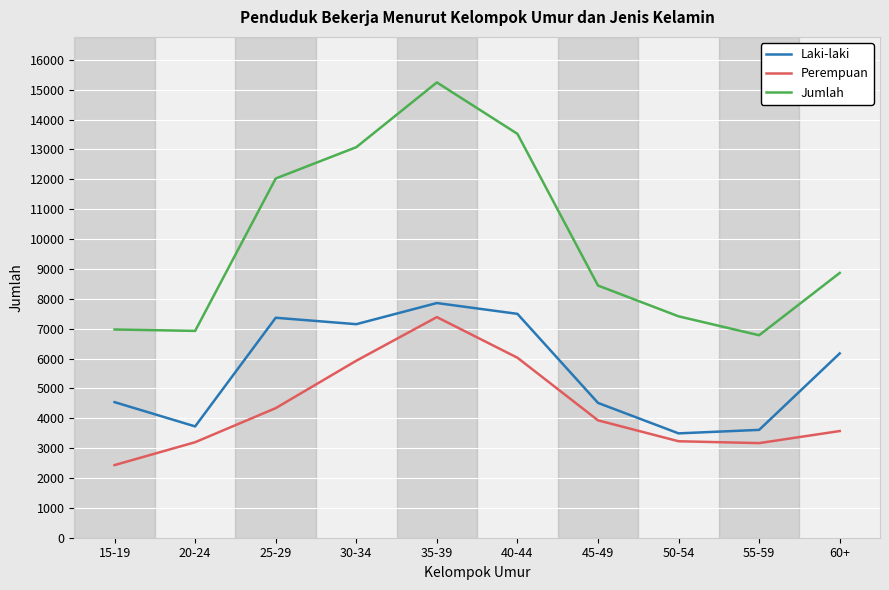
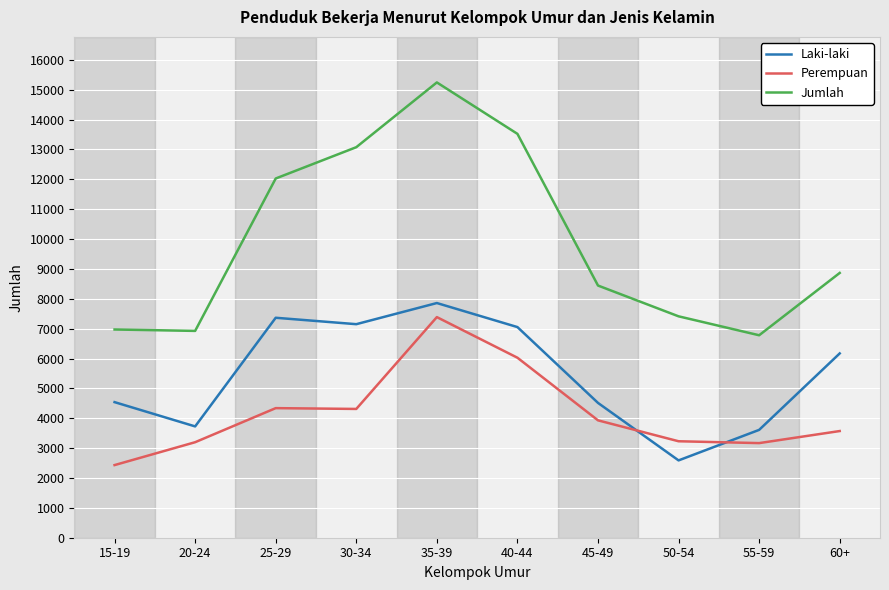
  {
    "Laki-laki": {
      "15-19": 4500,
      "20-24": 3700,
      "25-29": 7400,
      "30-34": 7200,
      "35-39": 7900,
-     "40-44": 7500,
+     "40-44": 7100,
      "45-49": 4500,
-     "50-54": 3500,
+     "50-54": 2600,
      "55-59": 3600,
      "60+": 6200
    },
    "Perempuan": {
      "15-19": 2400,
      "20-24": 3200,
      "25-29": 4300,
-     "30-34": 5900,
+     "30-34": 4300,
      "35-39": 7400,
      "40-44": 6000,
      "45-49": 3900,
      "50-54": 3200,
      "55-59": 3200,
      "60+": 3600
    },
    "Jumlah": {
      "15-19": 7000,
      "20-24": 6900,
      "25-29": 12000,
      "30-34": 13100,
      "35-39": 15200,
      "40-44": 13500,
      "45-49": 8400,
      "50-54": 7400,
      "55-59": 6800,
      "60+": 8900
    }
  }
